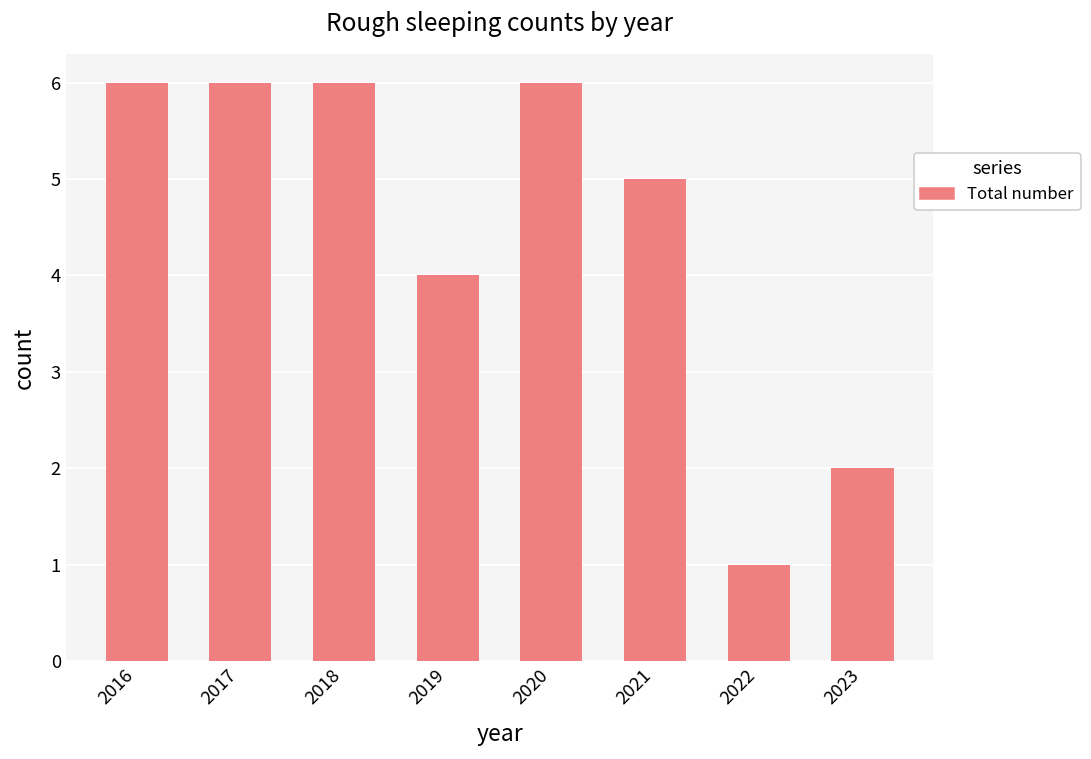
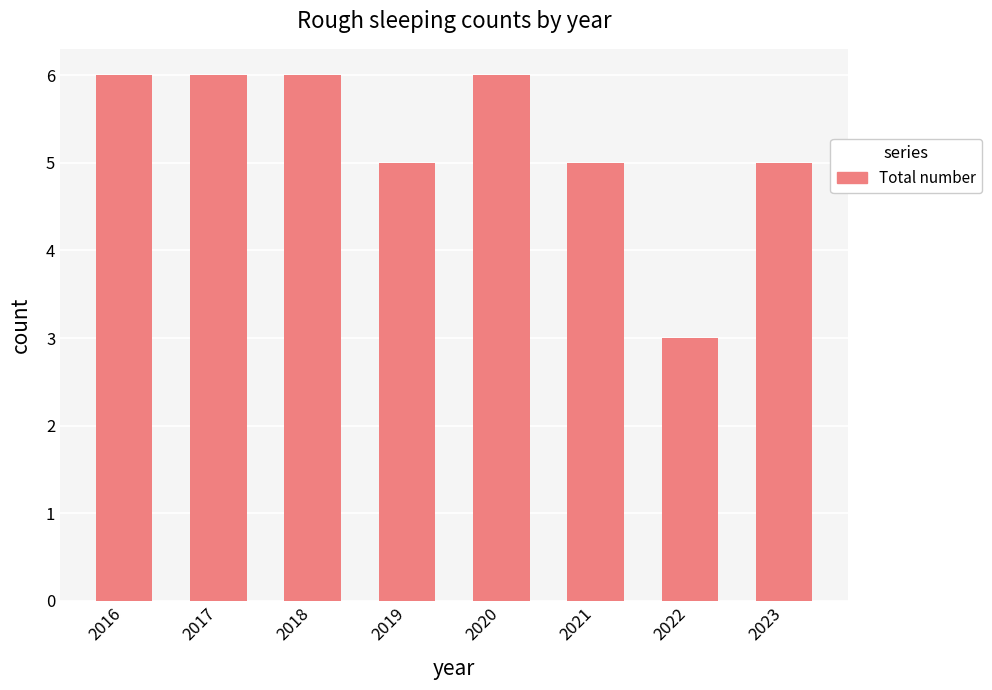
  {
    "2016": 6,
    "2017": 6,
    "2018": 6,
-   "2019": 4,
+   "2019": 5,
    "2020": 6,
    "2021": 5,
-   "2022": 1,
-   "2023": 2
+   "2022": 3,
+   "2023": 5
  }
